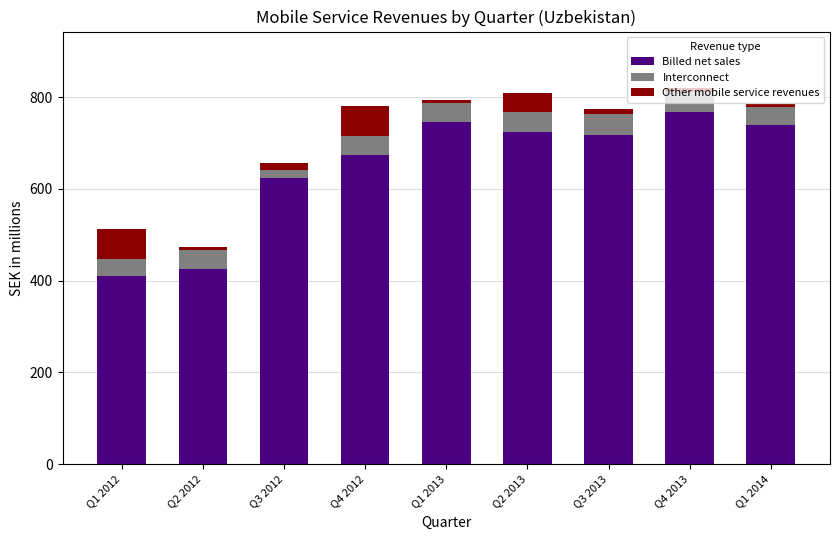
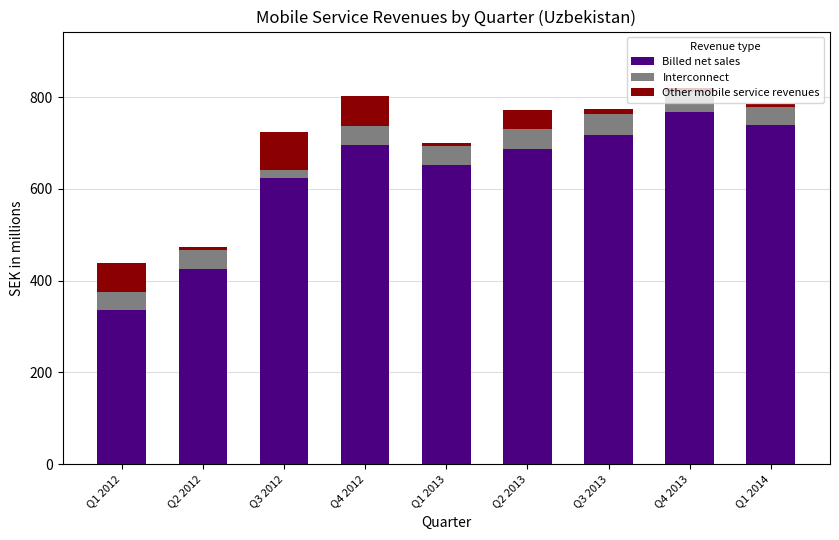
  {
    "Billed net sales": {
-     "Q1 2012": 410,
+     "Q1 2012": 340,
      "Q2 2012": 430,
      "Q3 2012": 620,
-     "Q4 2012": 670,
-     "Q1 2013": 750,
-     "Q2 2013": 720,
+     "Q4 2012": 690,
+     "Q1 2013": 650,
+     "Q2 2013": 690,
      "Q3 2013": 720,
      "Q4 2013": 770,
      "Q1 2014": 740
    },
    "Interconnect": {
      "Q1 2012": 40,
      "Q2 2012": 40,
      "Q3 2012": 20,
      "Q4 2012": 40,
      "Q1 2013": 40,
      "Q2 2013": 50,
      "Q3 2013": 50,
      "Q1 2014": 40
    },
    "Other mobile service revenues": {
      "Q1 2012": 60,
      "Q2 2012": 10,
-     "Q3 2012": 20,
+     "Q3 2012": 80,
      "Q4 2012": 60,
      "Q1 2013": 10,
      "Q2 2013": 40,
      "Q3 2013": 10,
      "Q1 2014": 10
    }
  }
